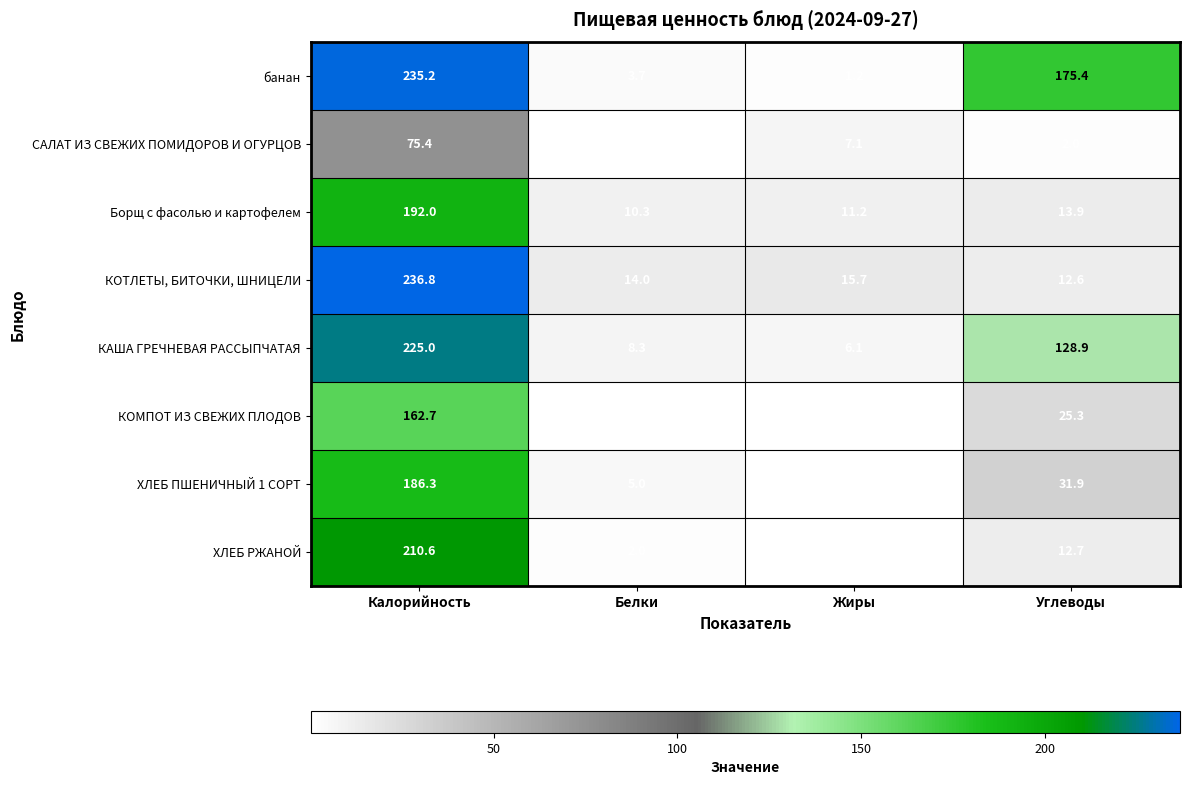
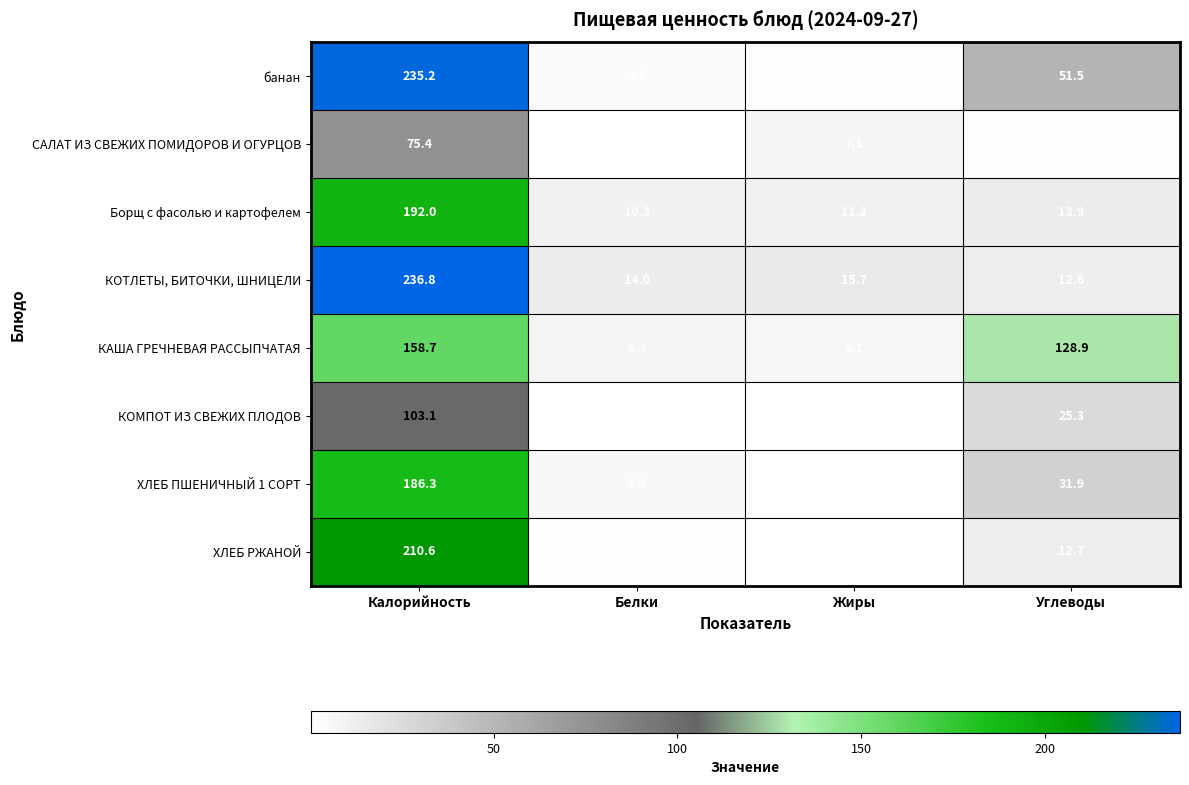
  {
    "банан": {
      "Калорийность": 235.2,
-     "Углеводы": 175.4
+     "Углеводы": 51.5
    },
    "САЛАТ ИЗ СВЕЖИХ ПОМИДОРОВ И ОГУРЦОВ": {
      "Калорийность": 75.4
    },
    "Борщ с фасолью и картофелем": {
      "Калорийность": 192.0
    },
    "КОТЛЕТЫ, БИТОЧКИ, ШНИЦЕЛИ": {
      "Калорийность": 236.8
    },
    "КАША ГРЕЧНЕВАЯ РАССЫПЧАТАЯ": {
-     "Калорийность": 225.0,
+     "Калорийность": 158.7,
      "Углеводы": 128.9
    },
    "КОМПОТ ИЗ СВЕЖИХ ПЛОДОВ": {
-     "Калорийность": 162.7
+     "Калорийность": 103.1
    },
    "ХЛЕБ ПШЕНИЧНЫЙ 1 СОРТ": {
      "Калорийность": 186.3
    },
    "ХЛЕБ РЖАНОЙ": {
      "Калорийность": 210.6
    }
  }
